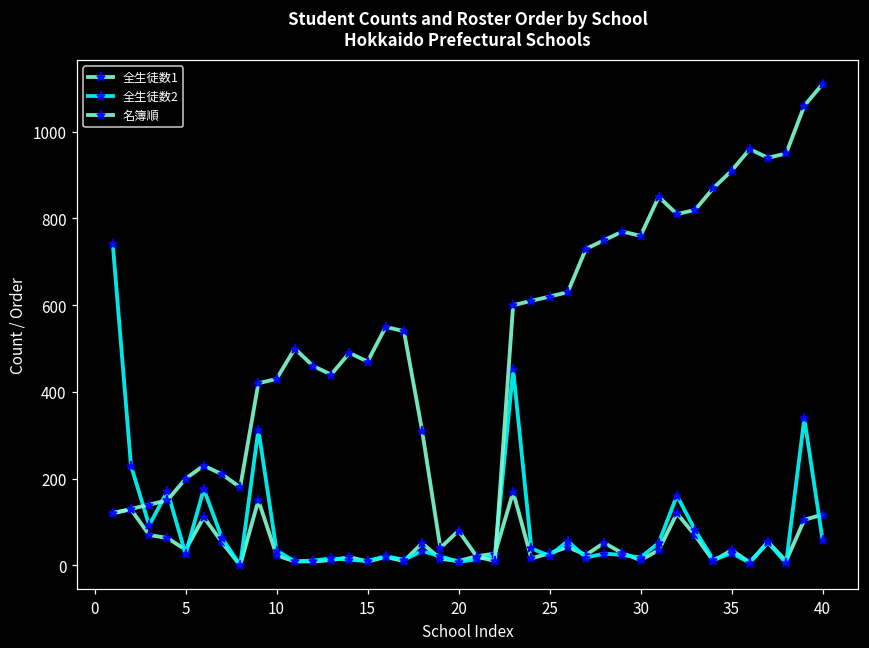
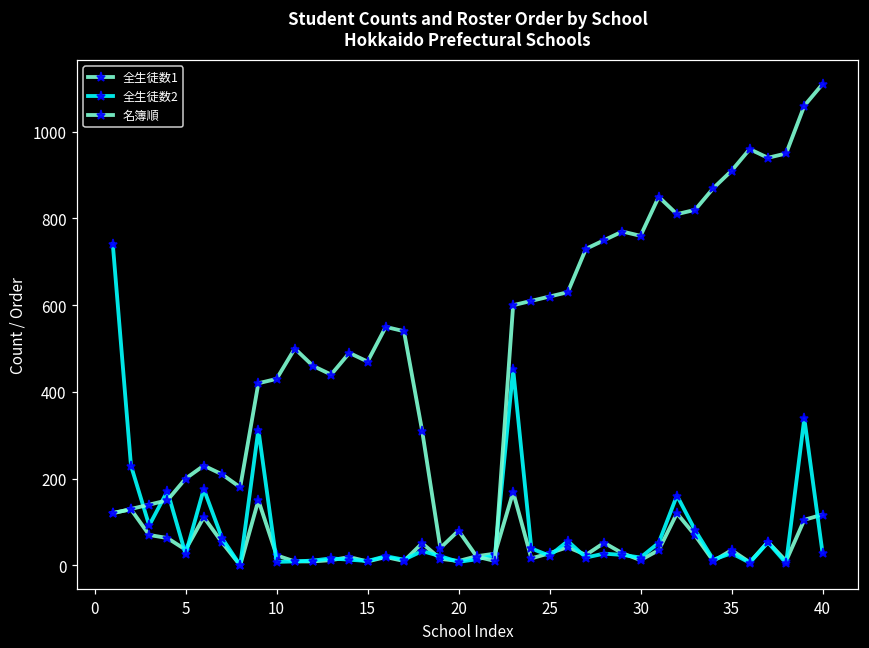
  {
    "全生徒数2": {
      "5": 30,
-     "10": 30,
+     "10": 10,
      "35": 30,
-     "40": 60
+     "40": 30
    }
  }
